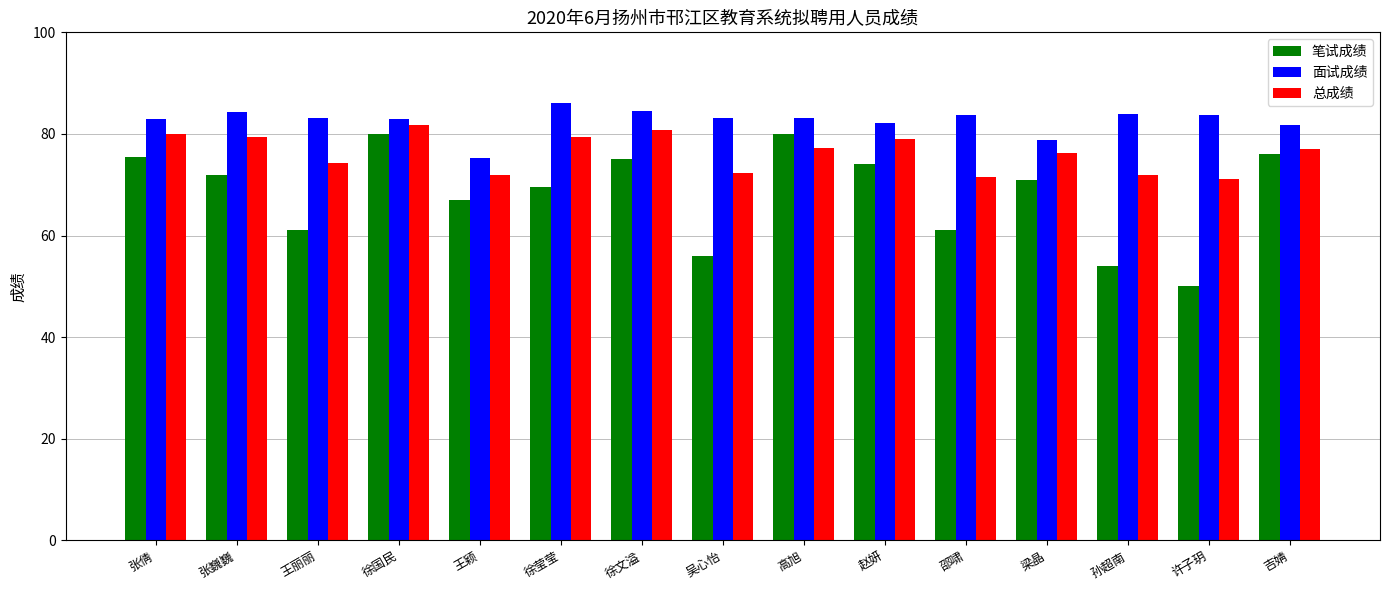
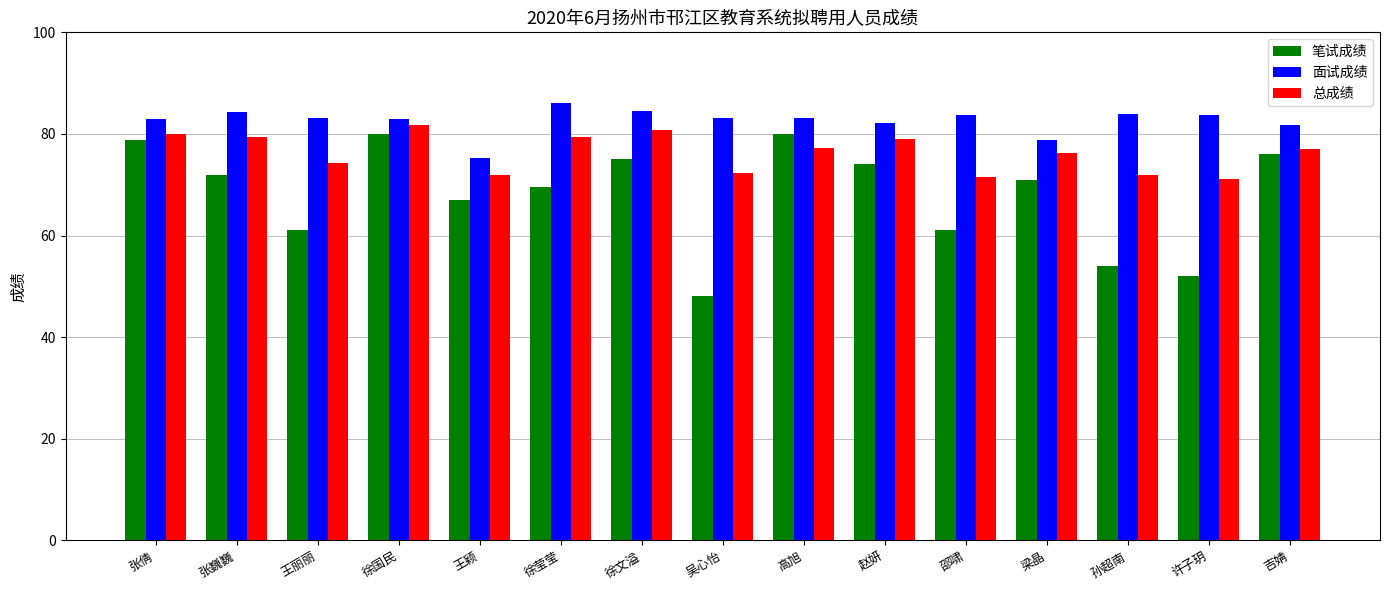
  {
    "笔试成绩": {
-     "张倩": 76,
+     "张倩": 79,
      "张巍巍": 72,
      "王丽丽": 61,
      "徐国民": 80,
      "王颖": 67,
      "徐莹莹": 70,
      "徐文溢": 75,
-     "吴心怡": 56,
+     "吴心怡": 48,
      "高旭": 80,
      "赵妍": 74,
      "邵啸": 61,
      "梁晶": 71,
      "孙超南": 54,
-     "许子玥": 50,
+     "许子玥": 52,
      "吉婧": 76
    },
    "面试成绩": {
      "张倩": 83,
      "张巍巍": 84,
      "王丽丽": 83,
      "徐国民": 83,
      "王颖": 75,
      "徐莹莹": 86,
      "徐文溢": 85,
      "吴心怡": 83,
      "高旭": 83,
      "赵妍": 82,
      "邵啸": 84,
      "梁晶": 79,
      "孙超南": 84,
      "许子玥": 84,
      "吉婧": 82
    },
    "总成绩": {
      "张倩": 80,
      "张巍巍": 79,
      "王丽丽": 74,
      "徐国民": 82,
      "王颖": 72,
      "徐莹莹": 79,
      "徐文溢": 81,
      "吴心怡": 72,
      "高旭": 77,
      "赵妍": 79,
      "邵啸": 72,
      "梁晶": 76,
      "孙超南": 72,
      "许子玥": 71,
      "吉婧": 77
    }
  }
